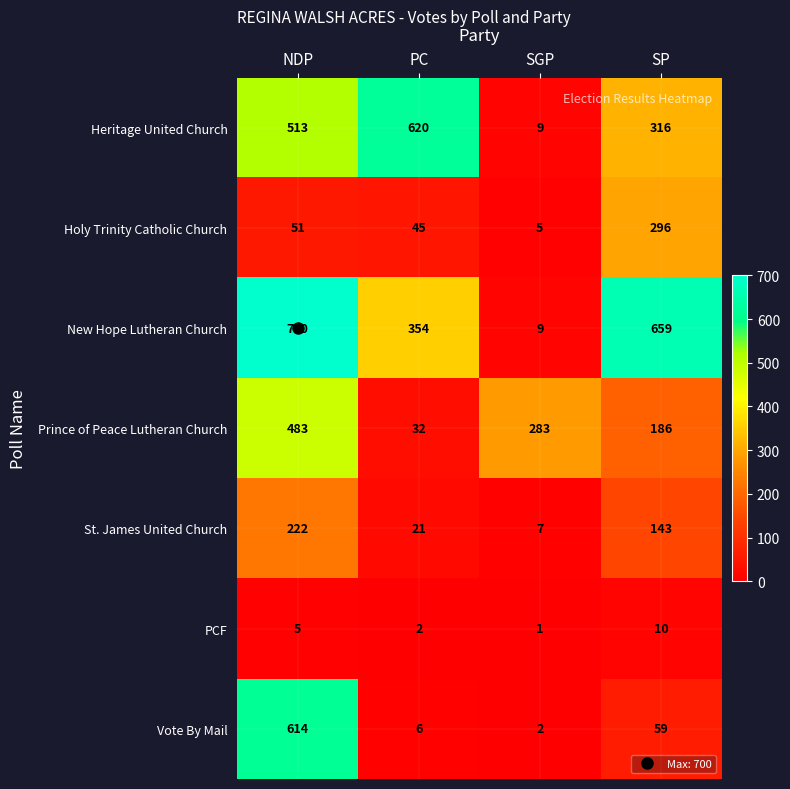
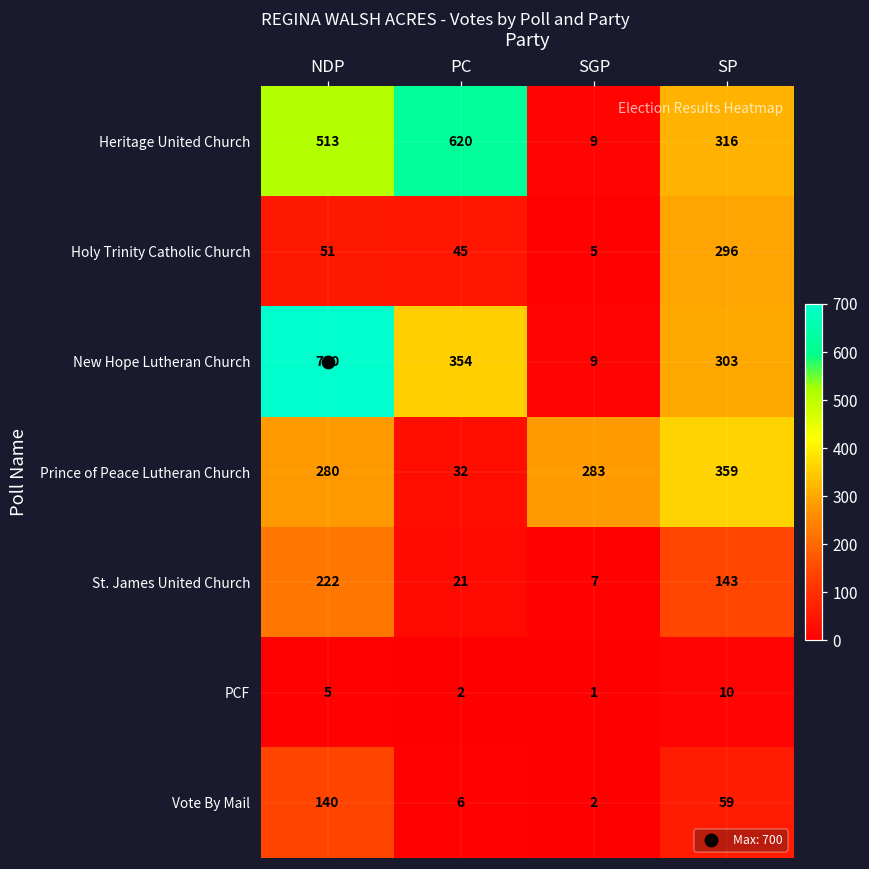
  {
    "Heritage United Church": {
      "NDP": 513,
      "PC": 620,
      "SGP": 9
    },
    "Holy Trinity Catholic Church": {
      "NDP": 51,
      "PC": 45,
      "SGP": 5,
      "SP": 296
    },
    "New Hope Lutheran Church": {
      "PC": 354,
      "SGP": 9,
-     "SP": 659
+     "SP": 303
    },
    "Prince of Peace Lutheran Church": {
-     "NDP": 483,
+     "NDP": 280,
      "PC": 32,
      "SGP": 283,
-     "SP": 186
+     "SP": 359
    },
    "St. James United Church": {
      "NDP": 222,
      "PC": 21,
      "SGP": 7,
      "SP": 143
    },
    "PCF": {
      "NDP": 5,
      "PC": 2,
      "SGP": 1,
      "SP": 10
    },
    "Vote By Mail": {
-     "NDP": 614,
+     "NDP": 140,
      "PC": 6,
      "SGP": 2,
      "SP": 59
    }
  }
